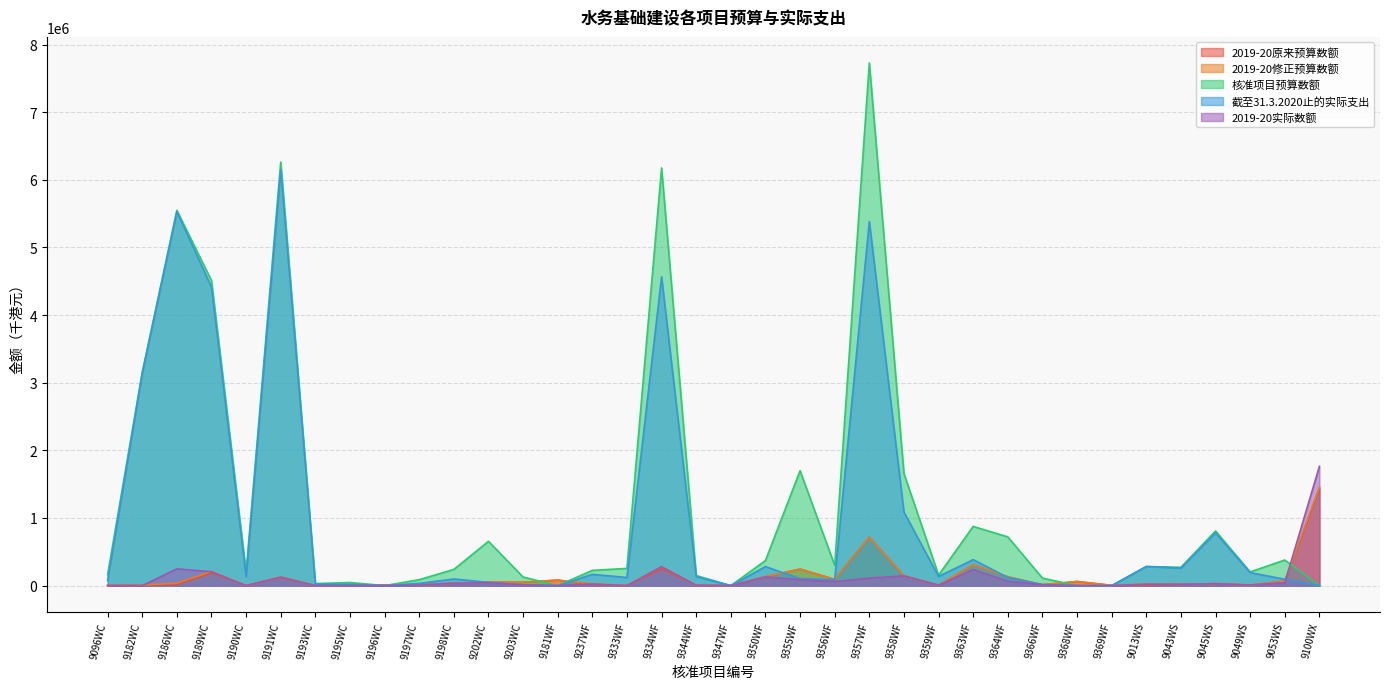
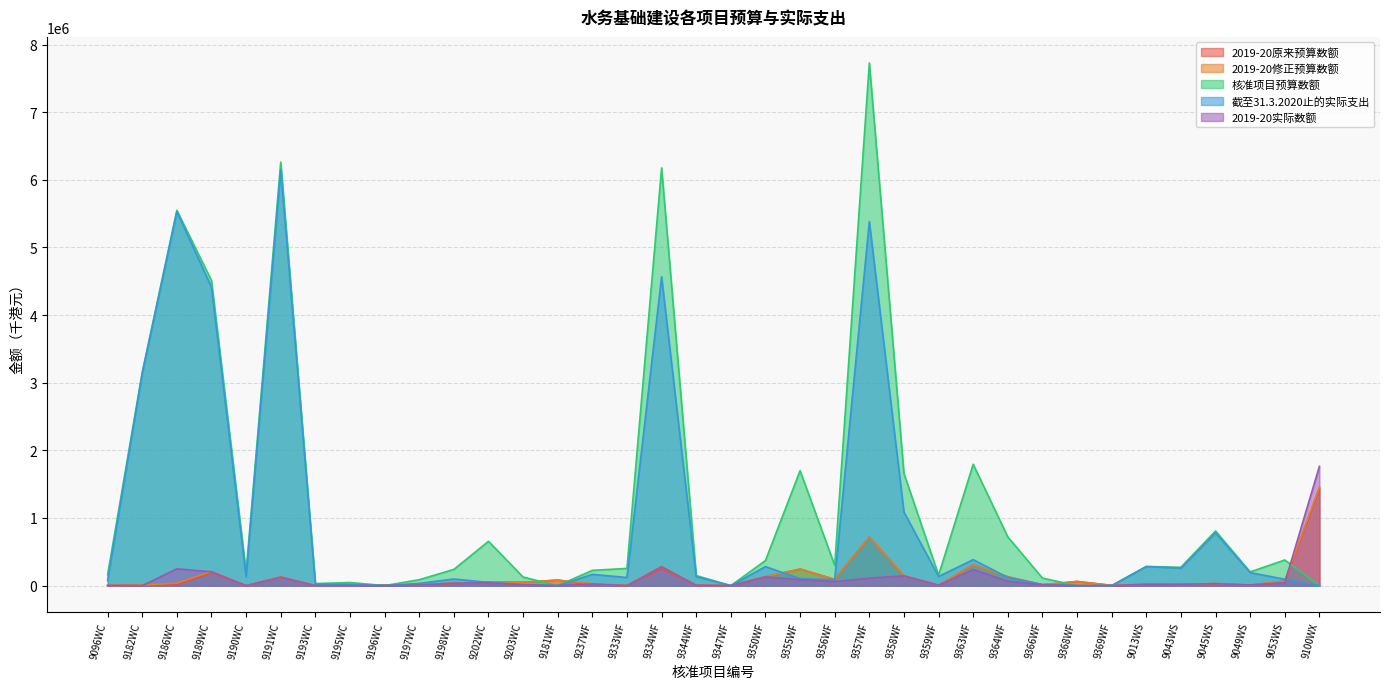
  {
    "核准项目预算数额": {
      "9096WC": 200000,
      "9189WC": 4500000,
      "9190WC": 200000,
      "9191WC": 6300000,
      "9197WC": 100000,
      "9198WC": 200000,
      "9202WC": 700000,
      "9203WC": 100000,
      "9237WF": 200000,
      "9333WF": 300000,
      "9334WF": 6200000,
      "9350WF": 400000,
      "9355WF": 1700000,
      "9356WF": 300000,
      "9357WF": 7700000,
      "9358WF": 1700000,
-     "9363WF": 900000,
+     "9363WF": 1800000,
      "9364WF": 700000,
      "9366WF": 100000,
      "9053WS": 400000
    },
    "截至31.3.2020止的实际支出": {
      "9096WC": 100000,
      "9189WC": 4400000,
      "9190WC": 100000,
      "9191WC": 6100000,
      "9198WC": 100000,
      "9237WF": 200000,
      "9333WF": 100000,
      "9334WF": 4600000,
      "9350WF": 300000,
      "9357WF": 5400000,
      "9358WF": 1100000,
      "9363WF": 400000
    },
    "2019-20实际数额": {
      "9186WC": 200000,
      "9357WF": 100000,
      "9363WF": 200000,
      "9364WF": 100000,
      "9100WX": 1800000
    }
  }
